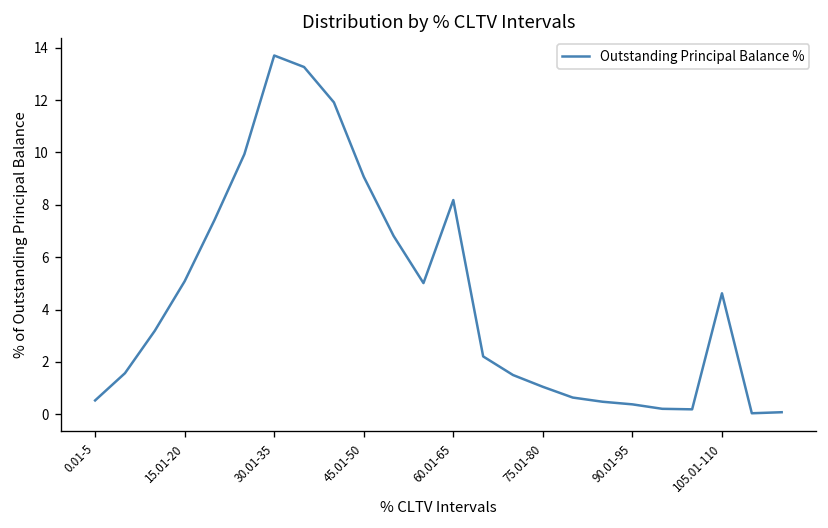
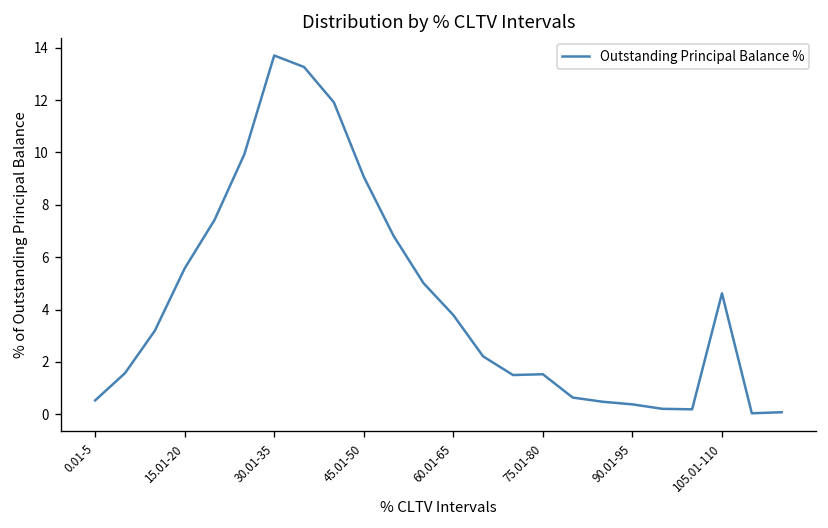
  {
    "0.01-5": 0.5,
-   "15.01-20": 5.1,
+   "15.01-20": 5.6,
    "30.01-35": 13.7,
    "45.01-50": 9.1,
-   "60.01-65": 8.2,
-   "75.01-80": 1.1,
+   "60.01-65": 3.8,
+   "75.01-80": 1.5,
    "90.01-95": 0.4,
    "105.01-110": 4.6
  }
